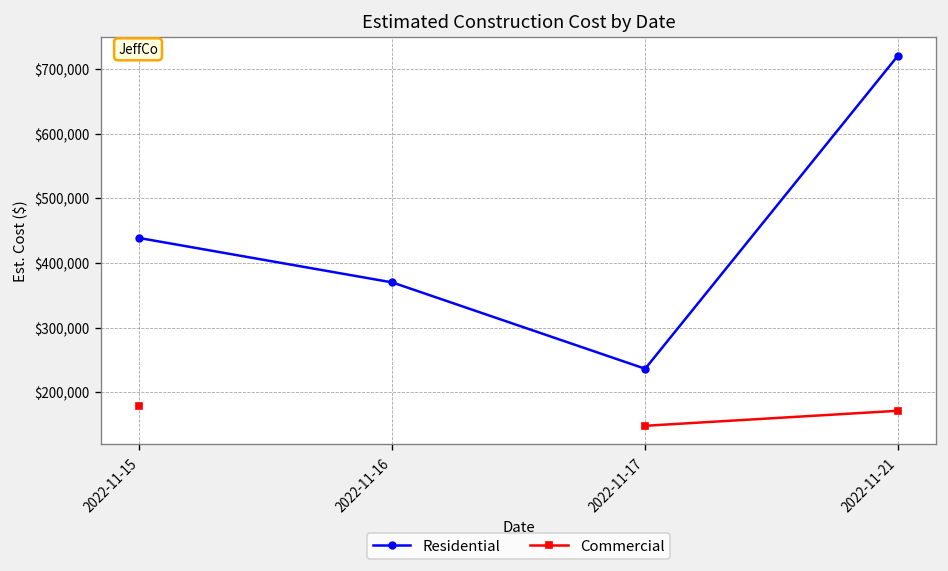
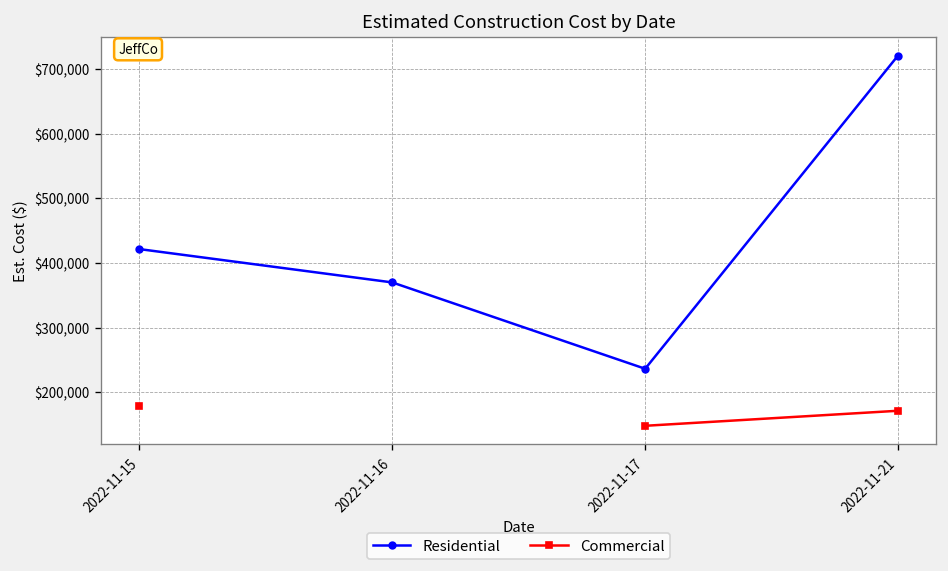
  {
    "Residential": {
-     "2022-11-15": "$440,000",
+     "2022-11-15": "$420,000",
      "2022-11-16": "$370,000",
      "2022-11-17": "$240,000",
      "2022-11-21": "$720,000"
    },
    "Commercial": {
      "2022-11-15": "$180,000",
      "2022-11-17": "$150,000",
      "2022-11-21": "$170,000"
    }
  }
